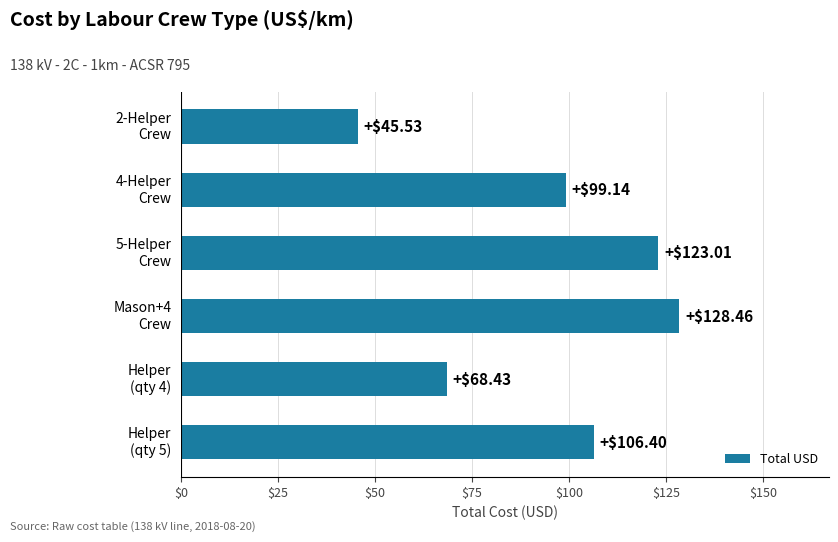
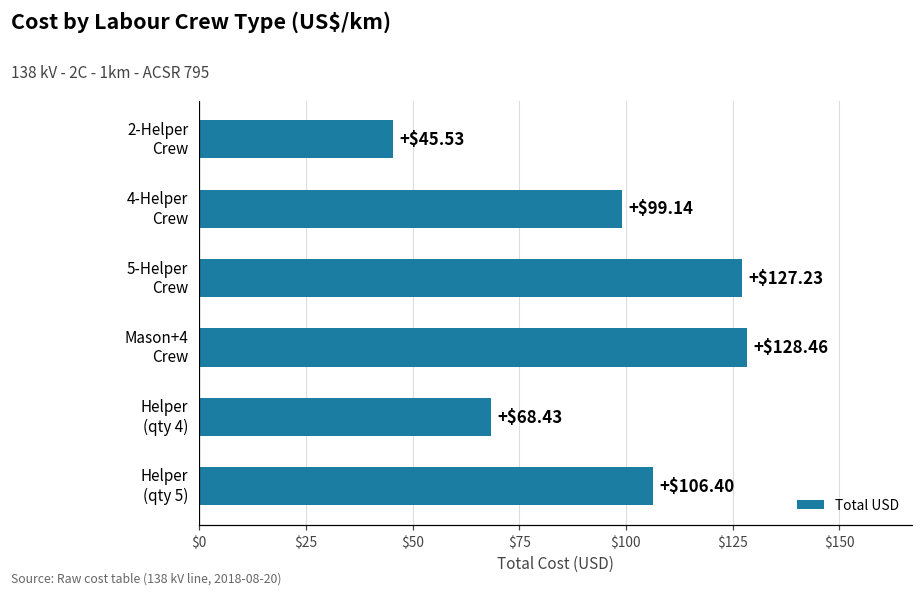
  {
    "2-Helper Crew": "+$45.53",
    "4-Helper Crew": "+$99.14",
-   "5-Helper Crew": "+$123.01",
+   "5-Helper Crew": "+$127.23",
    "Mason+4 Crew": "+$128.46",
    "Helper (qty 4)": "+$68.43",
    "Helper (qty 5)": "+$106.40"
  }
